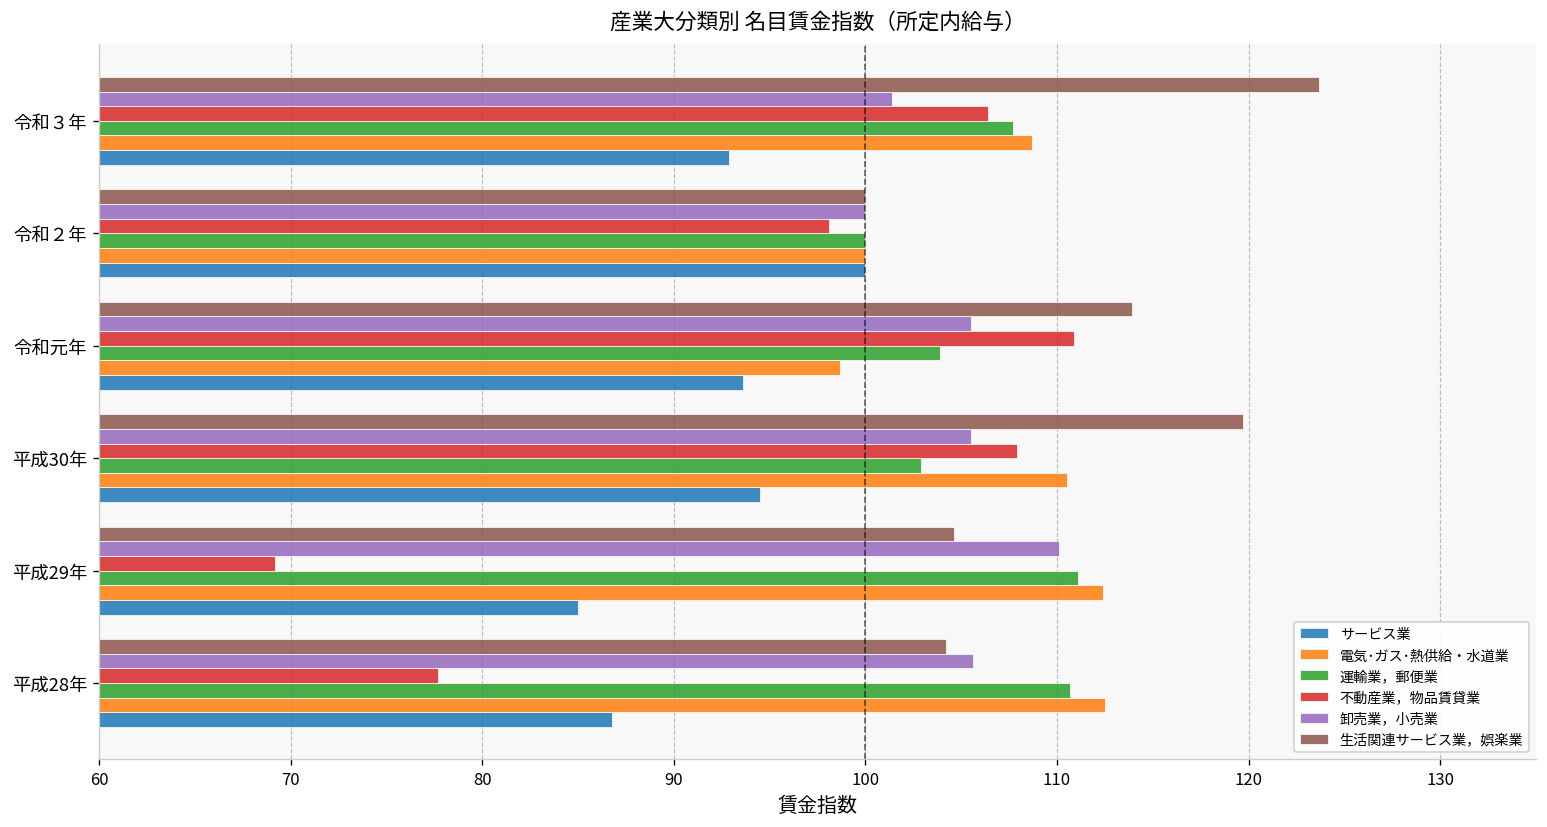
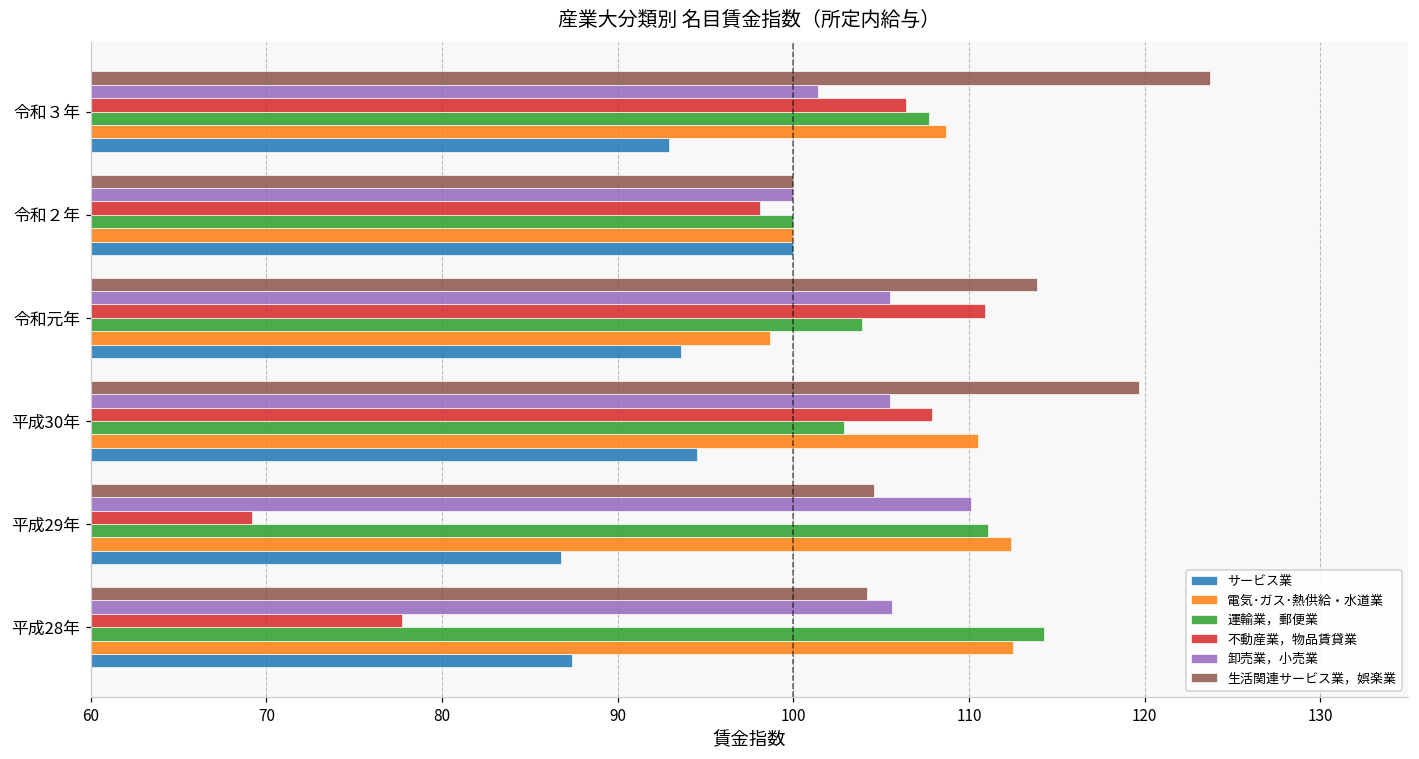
  {
    "サービス業": {
      "令和３年": 92.9,
      "令和２年": 100.0,
      "令和元年": 93.6,
      "平成30年": 94.5,
-     "平成29年": 85.0,
-     "平成28年": 86.8
+     "平成29年": 86.8,
+     "平成28年": 87.4
    },
    "電気･ガス･熱供給・水道業": {
      "令和３年": 108.7,
      "令和２年": 100.0,
      "令和元年": 98.7,
      "平成30年": 110.5,
      "平成29年": 112.4,
      "平成28年": 112.5
    },
    "運輸業，郵便業": {
      "令和３年": 107.7,
      "令和２年": 100.0,
      "令和元年": 103.9,
      "平成30年": 102.9,
      "平成29年": 111.1,
-     "平成28年": 110.7
+     "平成28年": 114.3
    },
    "不動産業，物品賃貸業": {
      "令和３年": 106.4,
      "令和２年": 98.1,
      "令和元年": 110.9,
      "平成30年": 107.9,
      "平成29年": 69.2,
      "平成28年": 77.7
    },
    "卸売業，小売業": {
      "令和３年": 101.4,
      "令和２年": 100.0,
      "令和元年": 105.5,
      "平成30年": 105.5,
      "平成29年": 110.1,
      "平成28年": 105.6
    },
    "生活関連サービス業，娯楽業": {
      "令和３年": 123.7,
      "令和２年": 100.0,
      "令和元年": 113.9,
      "平成30年": 119.7,
      "平成29年": 104.6,
      "平成28年": 104.2
    }
  }
